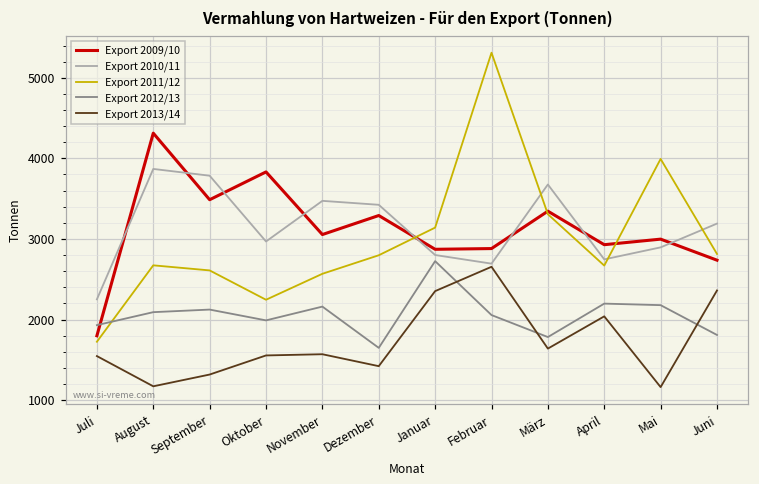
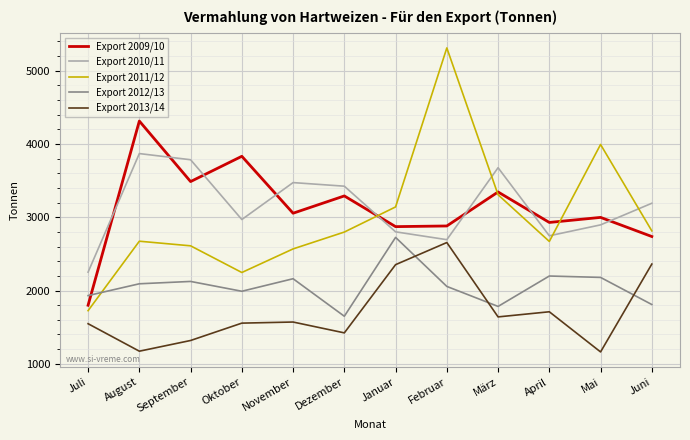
  {
    "Export 2009/10": {
      "Juli": 1800,
      "August": 4300,
      "September": 3500,
      "Oktober": 3800,
      "November": 3100,
      "Dezember": 3300,
      "Januar": 2900,
      "Februar": 2900,
      "März": 3300,
      "April": 2900,
      "Mai": 3000,
      "Juni": 2700
    },
    "Export 2011/12": {
      "Juli": 1700,
      "August": 2700,
      "September": 2600,
      "Oktober": 2200,
      "November": 2600,
      "Dezember": 2800,
      "Januar": 3100,
      "Februar": 5300,
      "März": 3300,
      "April": 2700,
      "Mai": 4000,
      "Juni": 2800
    },
    "Export 2013/14": {
      "Juli": 1500,
      "August": 1200,
      "September": 1300,
      "Oktober": 1600,
      "November": 1600,
      "Dezember": 1400,
      "Januar": 2400,
      "Februar": 2700,
      "März": 1600,
-     "April": 2000,
+     "April": 1700,
      "Mai": 1200,
      "Juni": 2400
    }
  }
